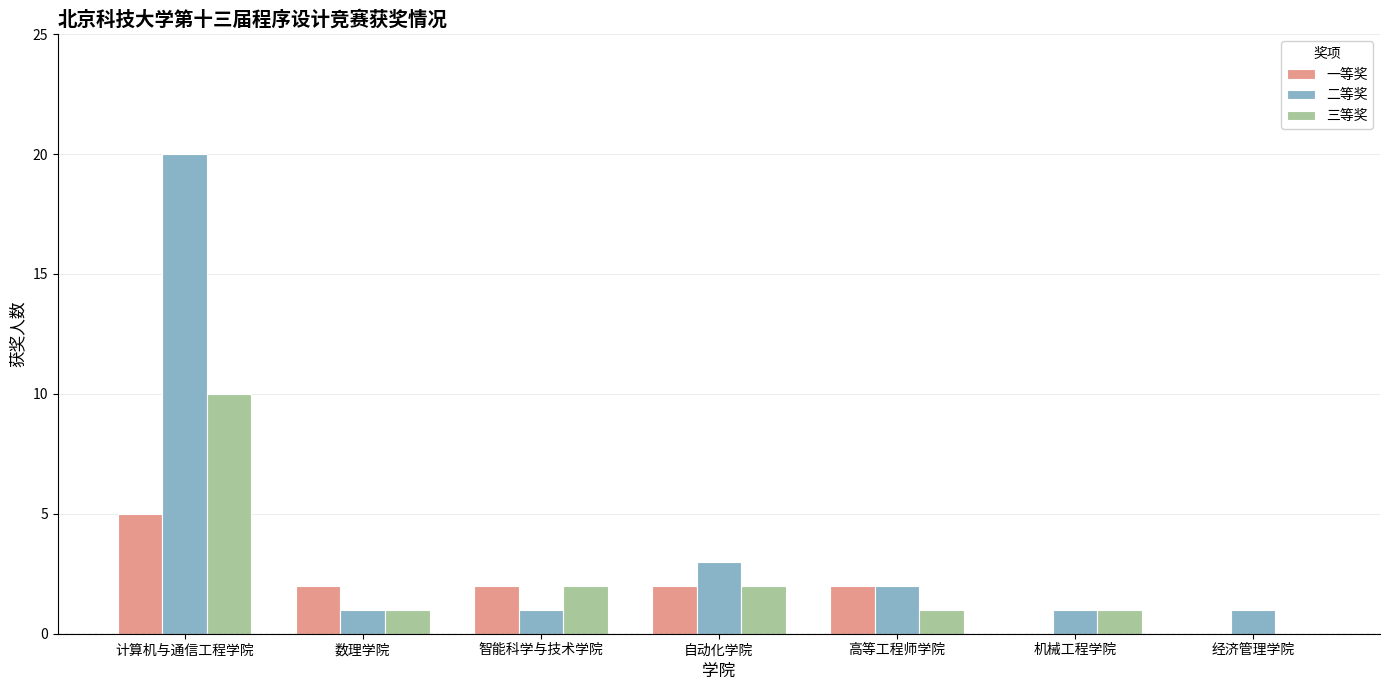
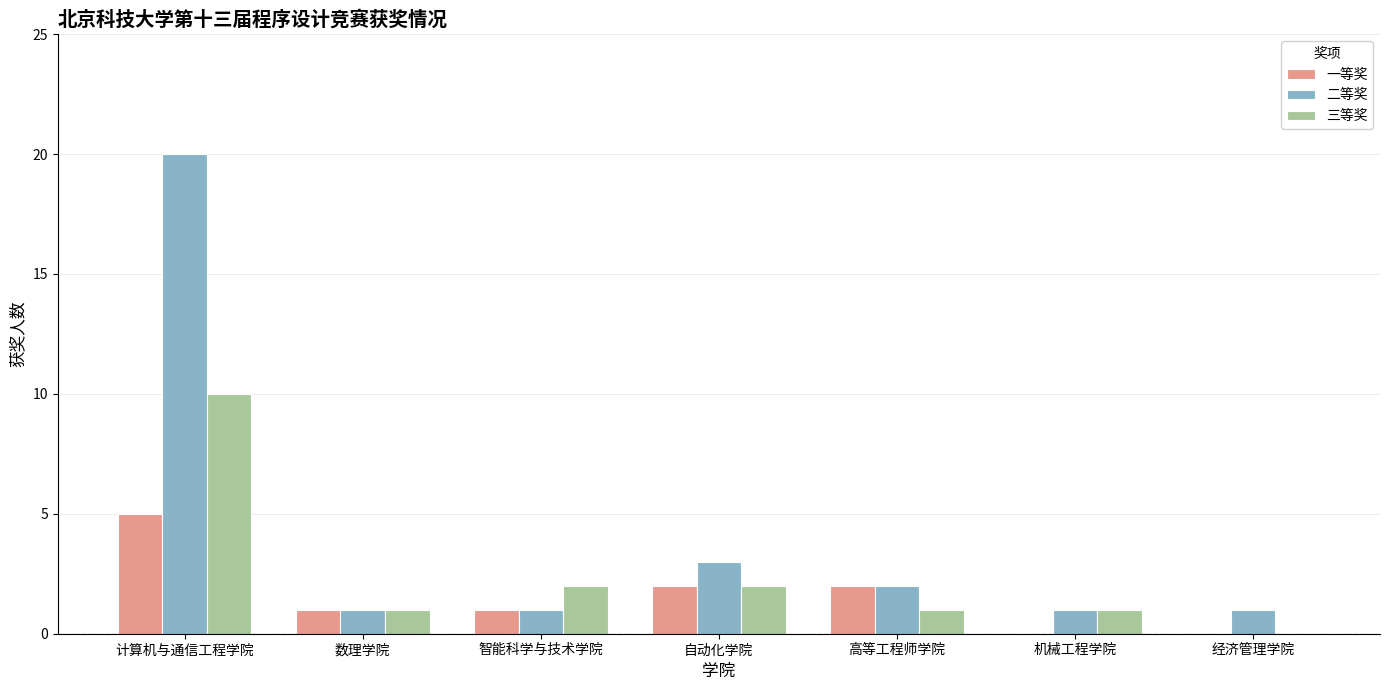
  {
    "一等奖": {
      "计算机与通信工程学院": 5,
-     "数理学院": 2,
-     "智能科学与技术学院": 2,
+     "数理学院": 1,
+     "智能科学与技术学院": 1,
      "自动化学院": 2,
      "高等工程师学院": 2,
      "机械工程学院": 0,
      "经济管理学院": 0
    }
  }
